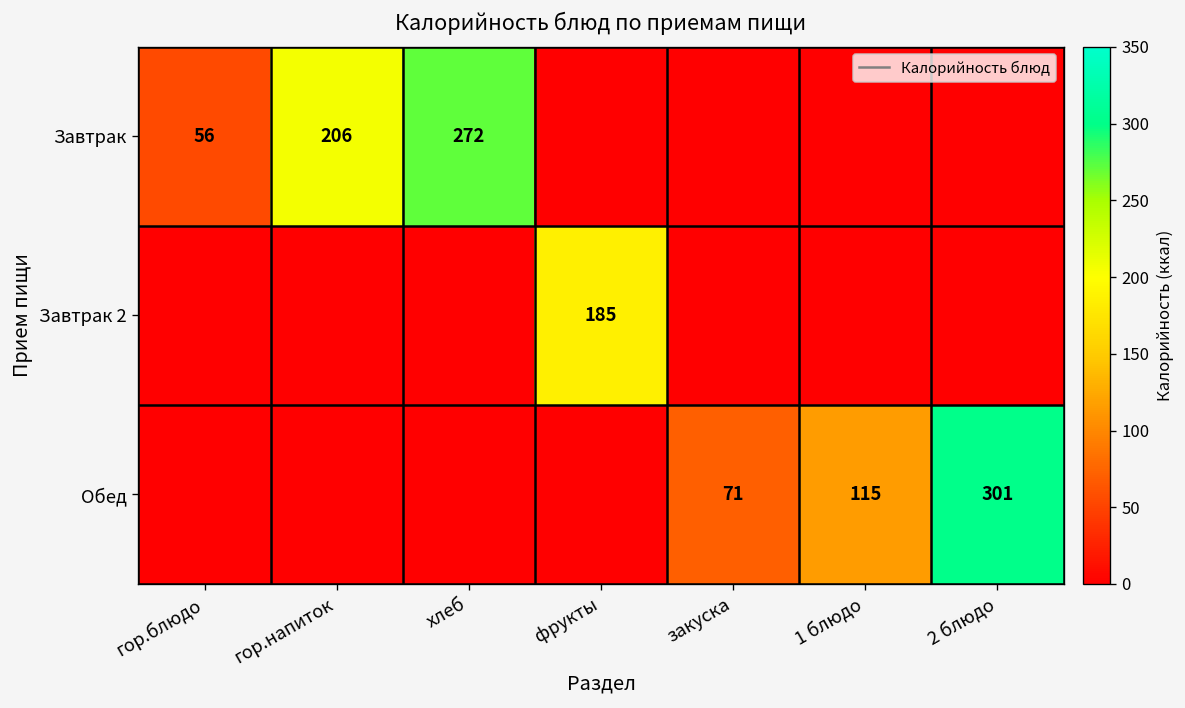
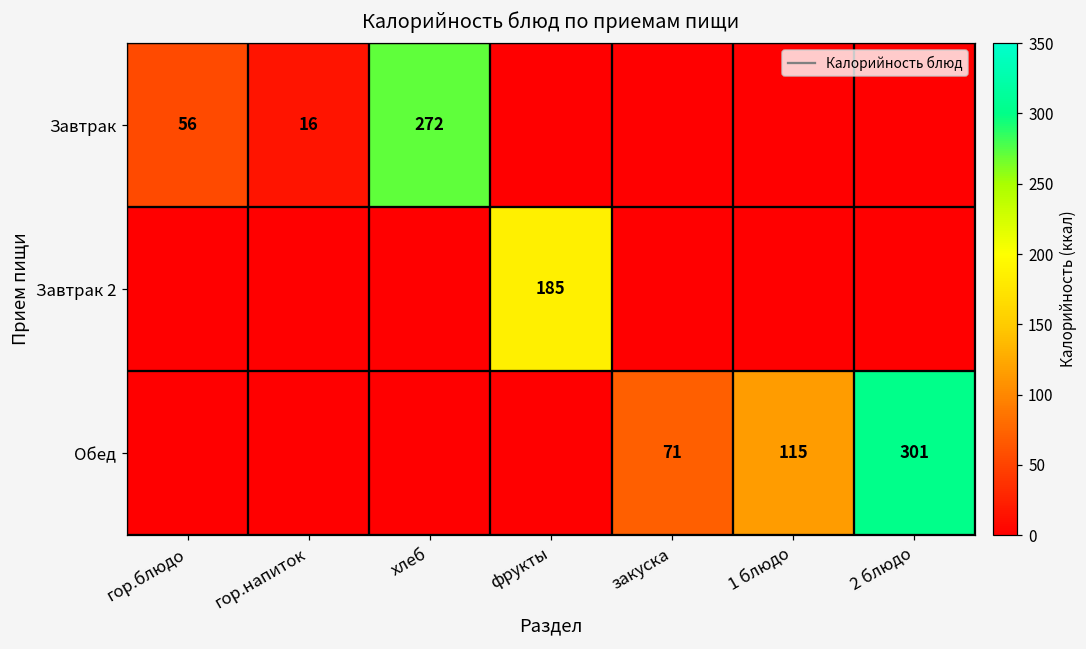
  {
    "Завтрак": {
      "гор.блюдо": 56,
-     "гор.напиток": 206,
+     "гор.напиток": 16,
      "хлеб": 272
    },
    "Завтрак 2": {
      "фрукты": 185
    },
    "Обед": {
      "закуска": 71,
      "1 блюдо": 115,
      "2 блюдо": 301
    }
  }
